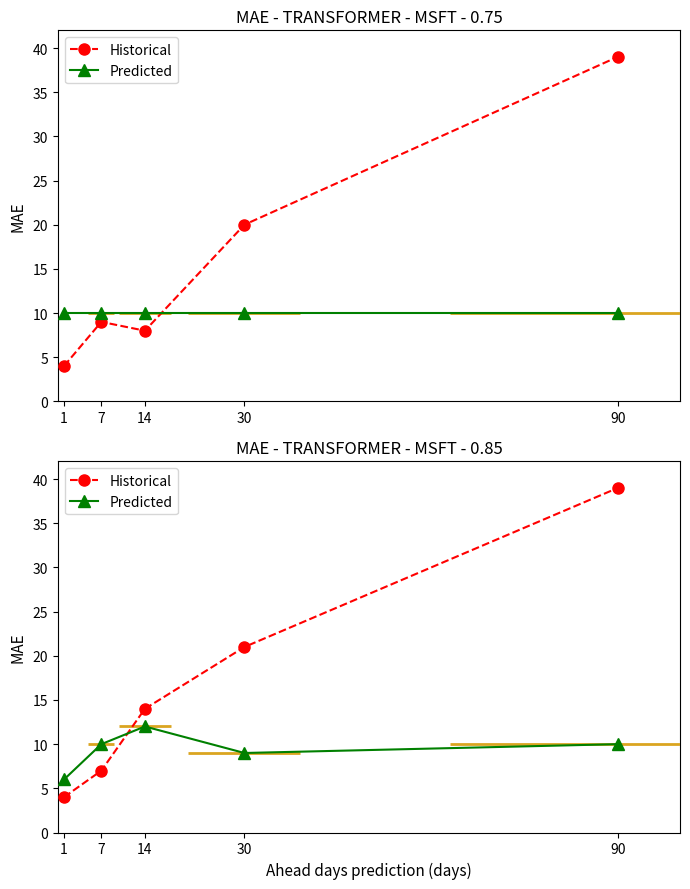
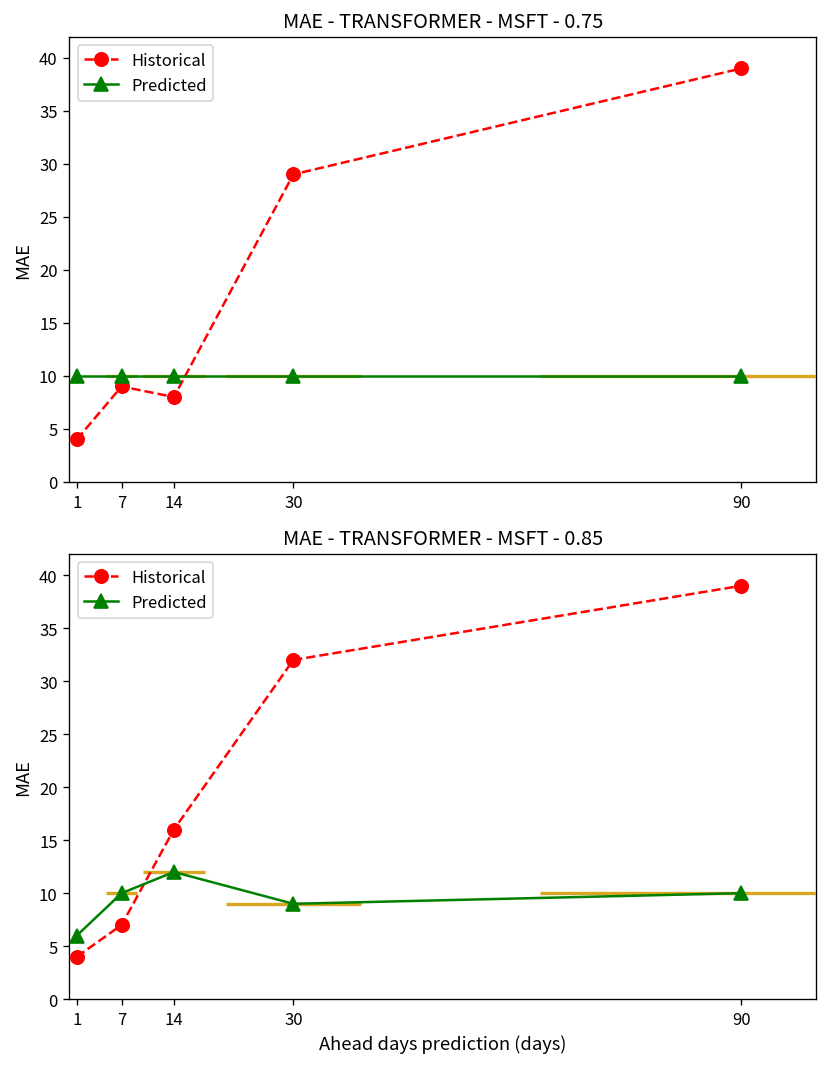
  {
    "MAE - TRANSFORMER - MSFT - 0.75": {
      "Historical": {
        "1": 4,
        "7": 9,
        "14": 8,
-       "30": 20,
+       "30": 29,
        "90": 39
      },
      "Predicted": {
        "1": 10,
        "7": 10,
        "14": 10,
        "30": 10,
        "90": 10
      }
    },
    "MAE - TRANSFORMER - MSFT - 0.85": {
      "Historical": {
        "1": 4,
        "7": 7,
-       "14": 14,
-       "30": 21,
+       "14": 16,
+       "30": 32,
        "90": 39
      },
      "Predicted": {
        "1": 6,
        "7": 10,
        "14": 12,
        "30": 9,
        "90": 10
      }
    }
  }
